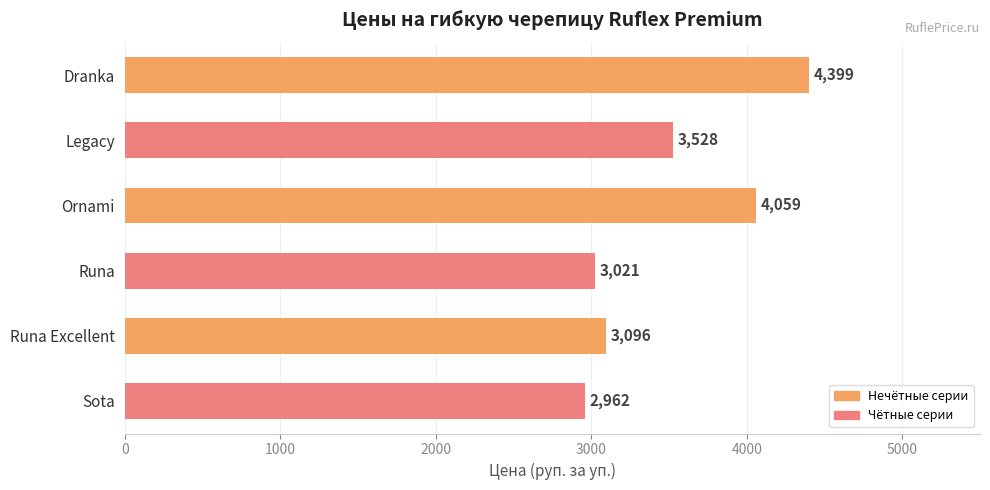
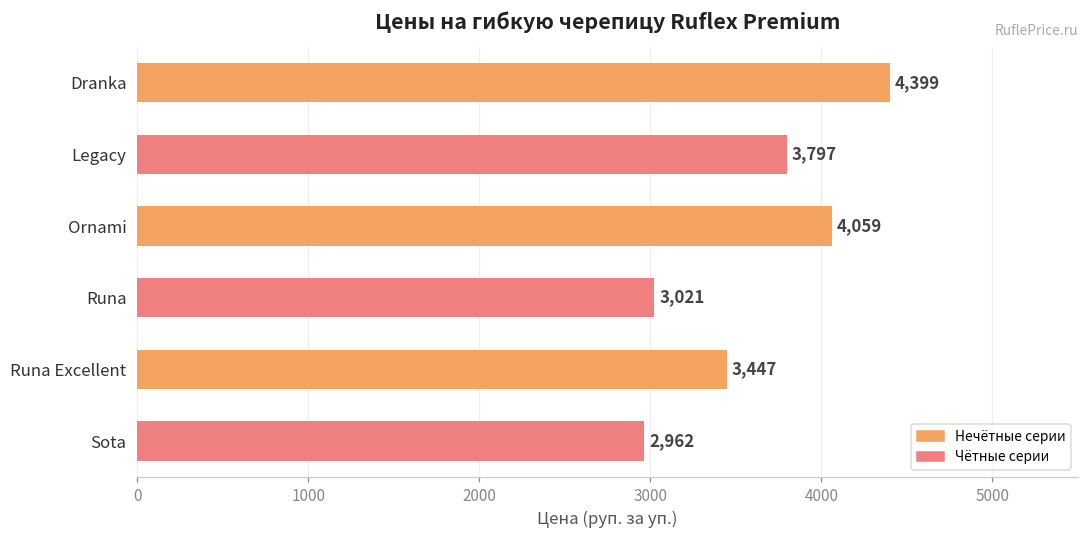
  {
    "Dranka": "4,399",
-   "Legacy": "3,528",
+   "Legacy": "3,797",
    "Ornami": "4,059",
    "Runa": "3,021",
-   "Runa Excellent": "3,096",
+   "Runa Excellent": "3,447",
    "Sota": "2,962"
  }
